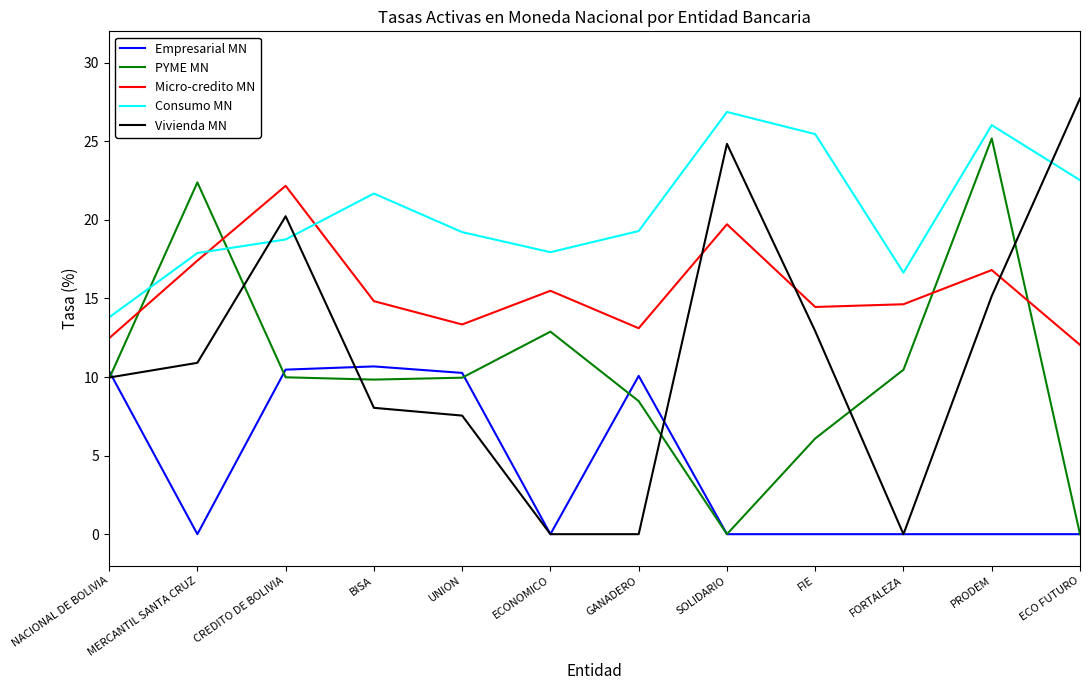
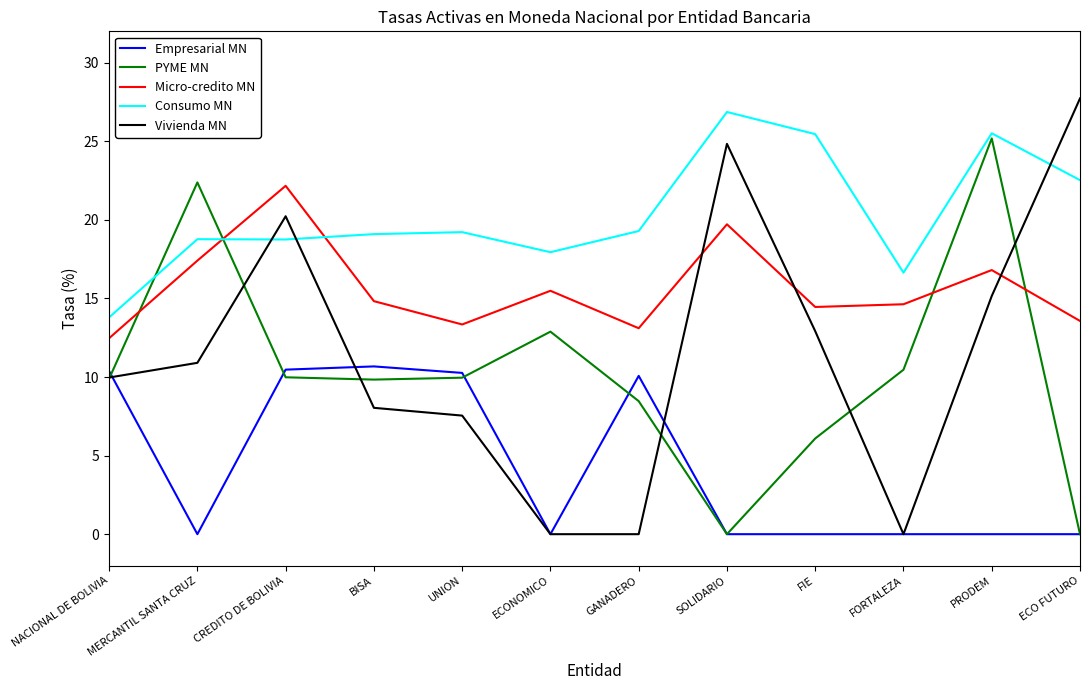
  {
    "Empresarial MN": {
      "NACIONAL DE BOLIVIA": 10.4,
      "MERCANTIL SANTA CRUZ": 0.0,
      "CREDITO DE BOLIVIA": 10.5,
      "BISA": 10.7,
      "UNION": 10.3,
      "GANADERO": 10.1,
      "FIE": 0.0,
      "PRODEM": 0.0
    },
    "PYME MN": {
      "MERCANTIL SANTA CRUZ": 22.4,
      "CREDITO DE BOLIVIA": 10.0,
      "BISA": 9.8,
      "UNION": 10.0,
      "ECONOMICO": 12.9,
      "GANADERO": 8.5,
      "FIE": 6.1,
      "FORTALEZA": 10.5,
      "PRODEM": 25.2
    },
    "Micro-credito MN": {
      "NACIONAL DE BOLIVIA": 12.5,
      "MERCANTIL SANTA CRUZ": 17.4,
      "CREDITO DE BOLIVIA": 22.2,
      "BISA": 14.8,
      "UNION": 13.3,
      "ECONOMICO": 15.5,
      "GANADERO": 13.1,
      "SOLIDARIO": 19.7,
      "FIE": 14.5,
      "FORTALEZA": 14.6,
      "PRODEM": 16.8,
-     "ECO FUTURO": 12.0
+     "ECO FUTURO": 13.6
    },
    "Consumo MN": {
      "NACIONAL DE BOLIVIA": 13.8,
-     "MERCANTIL SANTA CRUZ": 17.9,
+     "MERCANTIL SANTA CRUZ": 18.8,
      "CREDITO DE BOLIVIA": 18.8,
-     "BISA": 21.7,
+     "BISA": 19.1,
      "UNION": 19.2,
      "ECONOMICO": 17.9,
      "GANADERO": 19.3,
      "SOLIDARIO": 26.9,
      "FIE": 25.5,
      "FORTALEZA": 16.6,
-     "PRODEM": 26.0,
+     "PRODEM": 25.5,
      "ECO FUTURO": 22.5
    },
    "Vivienda MN": {
      "MERCANTIL SANTA CRUZ": 10.9,
      "CREDITO DE BOLIVIA": 20.2,
      "BISA": 8.0,
      "UNION": 7.5,
      "GANADERO": 0.0,
      "SOLIDARIO": 24.8,
      "FIE": 12.9,
      "PRODEM": 15.2,
      "ECO FUTURO": 27.7
    }
  }
